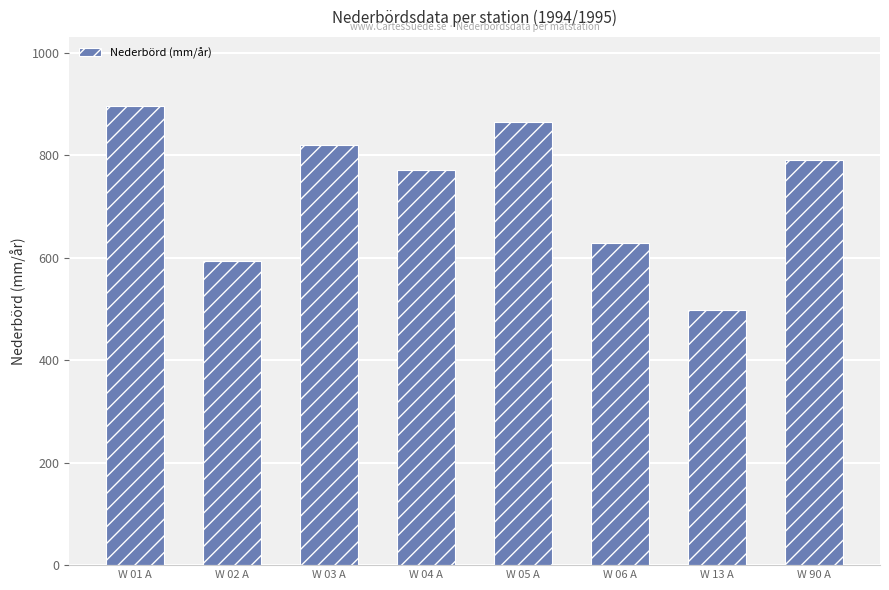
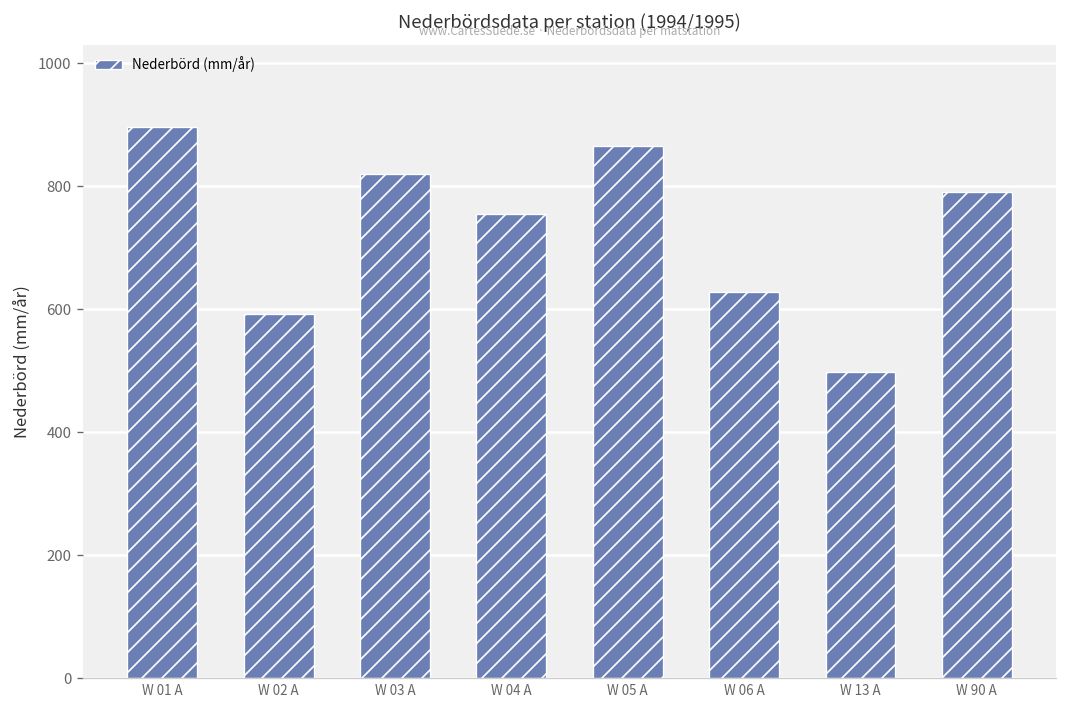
  {
    "W 01 A": 900,
    "W 02 A": 590,
    "W 03 A": 820,
-   "W 04 A": 770,
+   "W 04 A": 750,
    "W 05 A": 870,
    "W 06 A": 630,
    "W 13 A": 500,
    "W 90 A": 790
  }
